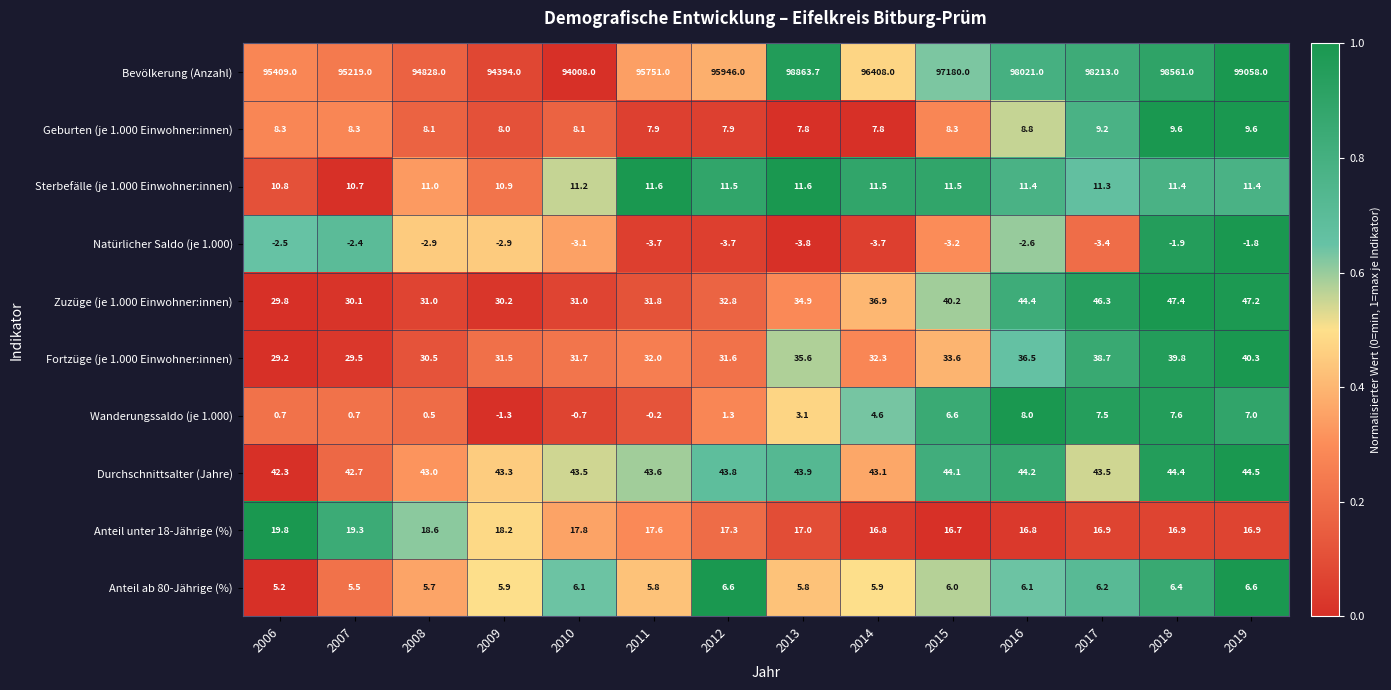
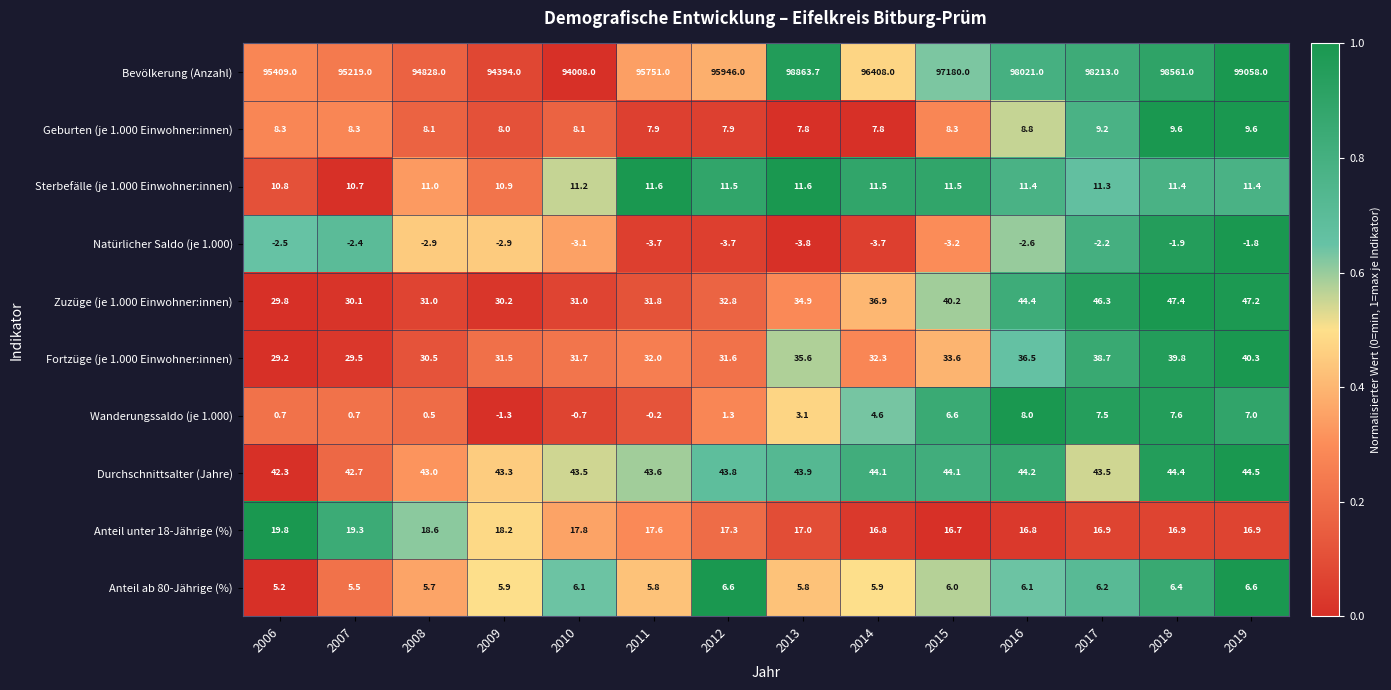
  {
    "Bevölkerung (Anzahl)": {
      "2006": 95409.0,
      "2007": 95219.0,
      "2008": 94828.0,
      "2009": 94394.0,
      "2010": 94008.0,
      "2011": 95751.0,
      "2012": 95946.0,
      "2013": 98863.7,
      "2014": 96408.0,
      "2015": 97180.0,
      "2016": 98021.0,
      "2017": 98213.0,
      "2018": 98561.0,
      "2019": 99058.0
    },
    "Geburten (je 1.000 Einwohner:innen)": {
      "2006": 8.3,
      "2007": 8.3,
      "2008": 8.1,
      "2009": 8.0,
      "2010": 8.1,
      "2011": 7.9,
      "2012": 7.9,
      "2013": 7.8,
      "2014": 7.8,
      "2015": 8.3,
      "2016": 8.8,
      "2017": 9.2,
      "2018": 9.6,
      "2019": 9.6
    },
    "Sterbefälle (je 1.000 Einwohner:innen)": {
      "2006": 10.8,
      "2007": 10.7,
      "2008": 11.0,
      "2009": 10.9,
      "2010": 11.2,
      "2011": 11.6,
      "2012": 11.5,
      "2013": 11.6,
      "2014": 11.5,
      "2015": 11.5,
      "2016": 11.4,
      "2017": 11.3,
      "2018": 11.4,
      "2019": 11.4
    },
    "Natürlicher Saldo (je 1.000)": {
      "2006": -2.5,
      "2007": -2.4,
      "2008": -2.9,
      "2009": -2.9,
      "2010": -3.1,
      "2011": -3.7,
      "2012": -3.7,
      "2013": -3.8,
      "2014": -3.7,
      "2015": -3.2,
      "2016": -2.6,
-     "2017": -3.4,
+     "2017": -2.2,
      "2018": -1.9,
      "2019": -1.8
    },
    "Zuzüge (je 1.000 Einwohner:innen)": {
      "2006": 29.8,
      "2007": 30.1,
      "2008": 31.0,
      "2009": 30.2,
      "2010": 31.0,
      "2011": 31.8,
      "2012": 32.8,
      "2013": 34.9,
      "2014": 36.9,
      "2015": 40.2,
      "2016": 44.4,
      "2017": 46.3,
      "2018": 47.4,
      "2019": 47.2
    },
    "Fortzüge (je 1.000 Einwohner:innen)": {
      "2006": 29.2,
      "2007": 29.5,
      "2008": 30.5,
      "2009": 31.5,
      "2010": 31.7,
      "2011": 32.0,
      "2012": 31.6,
      "2013": 35.6,
      "2014": 32.3,
      "2015": 33.6,
      "2016": 36.5,
      "2017": 38.7,
      "2018": 39.8,
      "2019": 40.3
    },
    "Wanderungssaldo (je 1.000)": {
      "2006": 0.7,
      "2007": 0.7,
      "2008": 0.5,
      "2009": -1.3,
      "2010": -0.7,
      "2011": -0.2,
      "2012": 1.3,
      "2013": 3.1,
      "2014": 4.6,
      "2015": 6.6,
      "2016": 8.0,
      "2017": 7.5,
      "2018": 7.6,
      "2019": 7.0
    },
    "Durchschnittsalter (Jahre)": {
      "2006": 42.3,
      "2007": 42.7,
      "2008": 43.0,
      "2009": 43.3,
      "2010": 43.5,
      "2011": 43.6,
      "2012": 43.8,
      "2013": 43.9,
-     "2014": 43.1,
+     "2014": 44.1,
      "2015": 44.1,
      "2016": 44.2,
      "2017": 43.5,
      "2018": 44.4,
      "2019": 44.5
    },
    "Anteil unter 18-Jährige (%)": {
      "2006": 19.8,
      "2007": 19.3,
      "2008": 18.6,
      "2009": 18.2,
      "2010": 17.8,
      "2011": 17.6,
      "2012": 17.3,
      "2013": 17.0,
      "2014": 16.8,
      "2015": 16.7,
      "2016": 16.8,
      "2017": 16.9,
      "2018": 16.9,
      "2019": 16.9
    },
    "Anteil ab 80-Jährige (%)": {
      "2006": 5.2,
      "2007": 5.5,
      "2008": 5.7,
      "2009": 5.9,
      "2010": 6.1,
      "2011": 5.8,
      "2012": 6.6,
      "2013": 5.8,
      "2014": 5.9,
      "2015": 6.0,
      "2016": 6.1,
      "2017": 6.2,
      "2018": 6.4,
      "2019": 6.6
    }
  }
